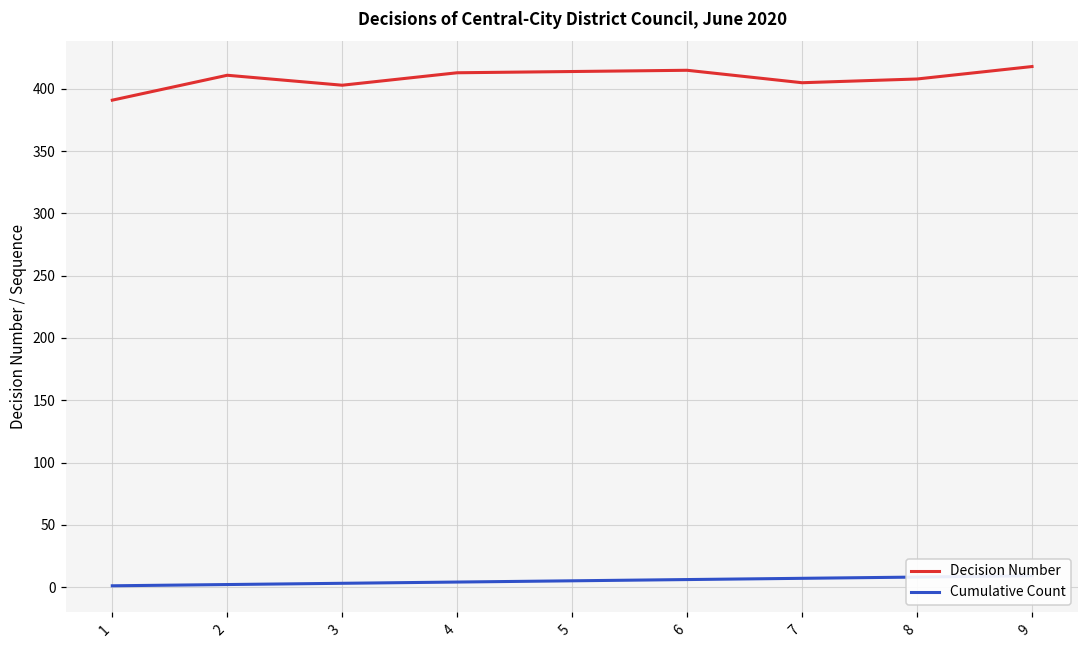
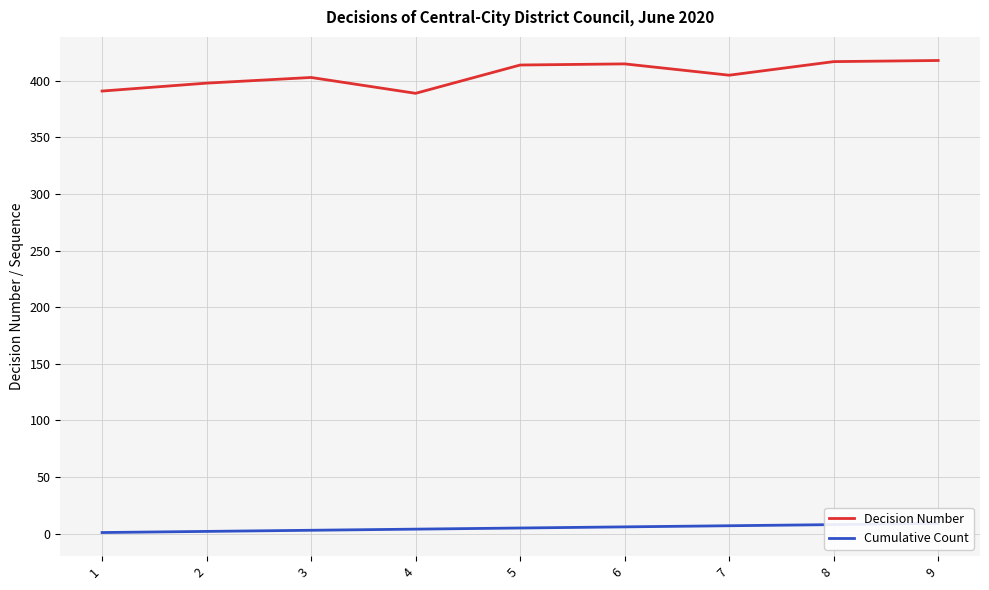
  {
    "Decision Number": {
      "1": 391,
-     "2": 411,
+     "2": 398,
      "3": 403,
-     "4": 413,
+     "4": 389,
      "5": 414,
      "6": 415,
      "7": 405,
-     "8": 408,
+     "8": 417,
      "9": 418
    },
    "Cumulative Count": {
      "1": 1,
      "2": 2,
      "3": 3,
      "4": 4,
      "5": 5,
      "6": 6,
      "7": 7
    }
  }
